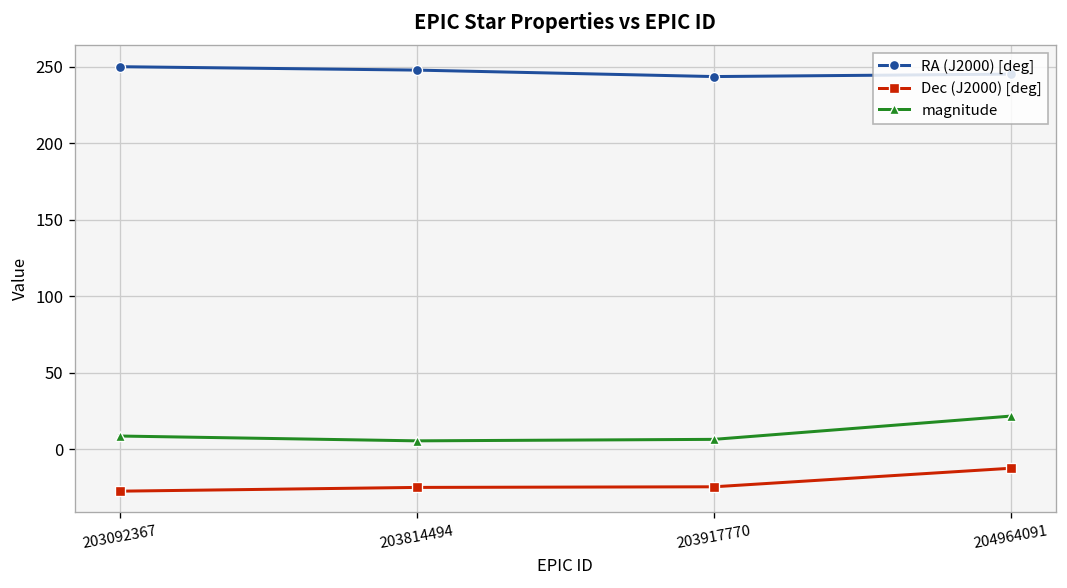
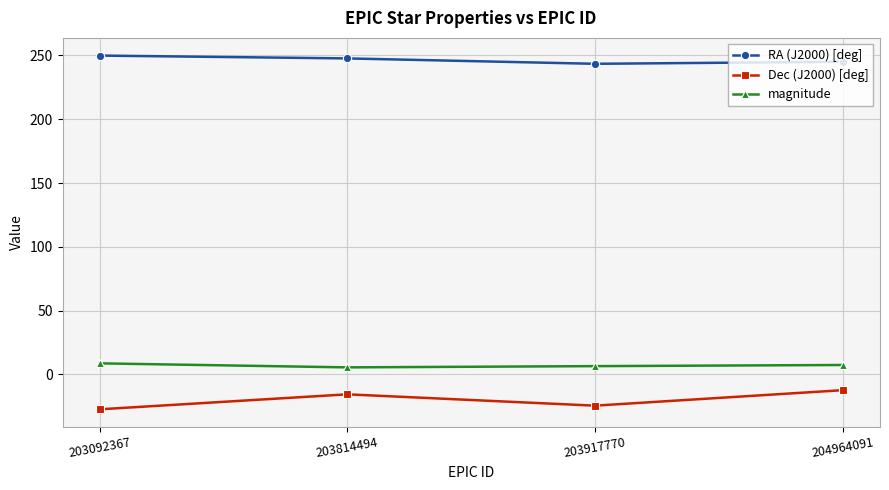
  {
    "RA (J2000) [deg]": {
      "203092367": 250,
      "203814494": 248,
      "203917770": 243
    },
    "Dec (J2000) [deg]": {
      "203092367": -27,
-     "203814494": -25,
+     "203814494": -16,
      "203917770": -24,
      "204964091": -12
    },
    "magnitude": {
      "203092367": 9,
      "203814494": 6,
      "203917770": 7,
-     "204964091": 22
+     "204964091": 7
    }
  }
